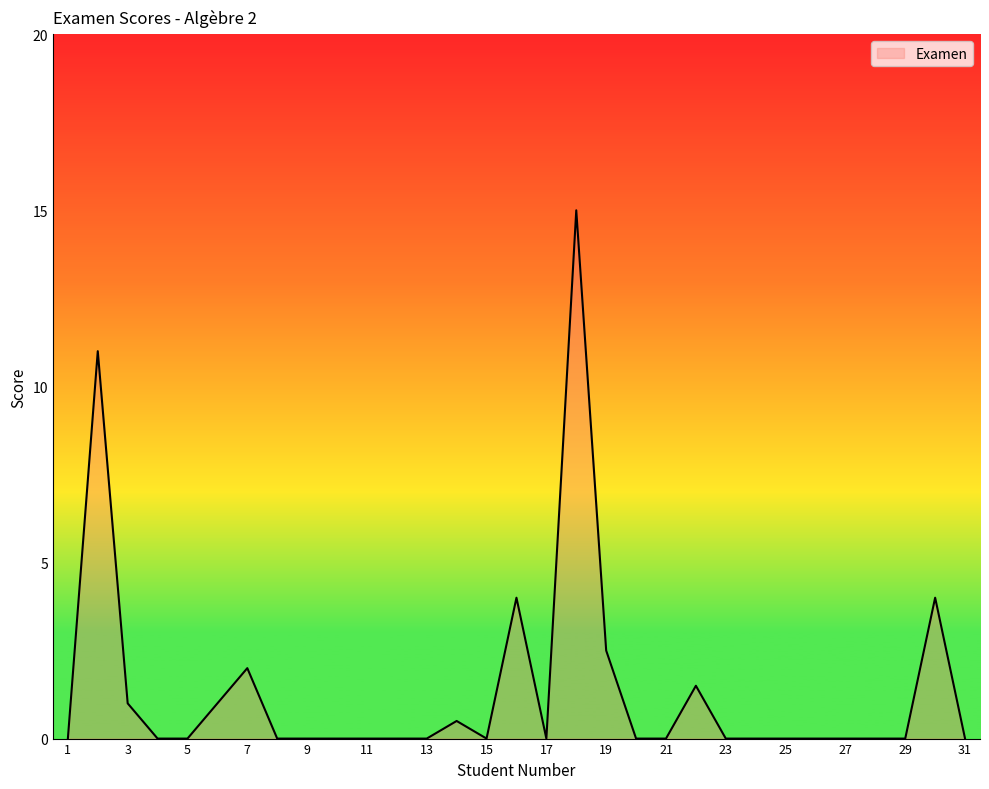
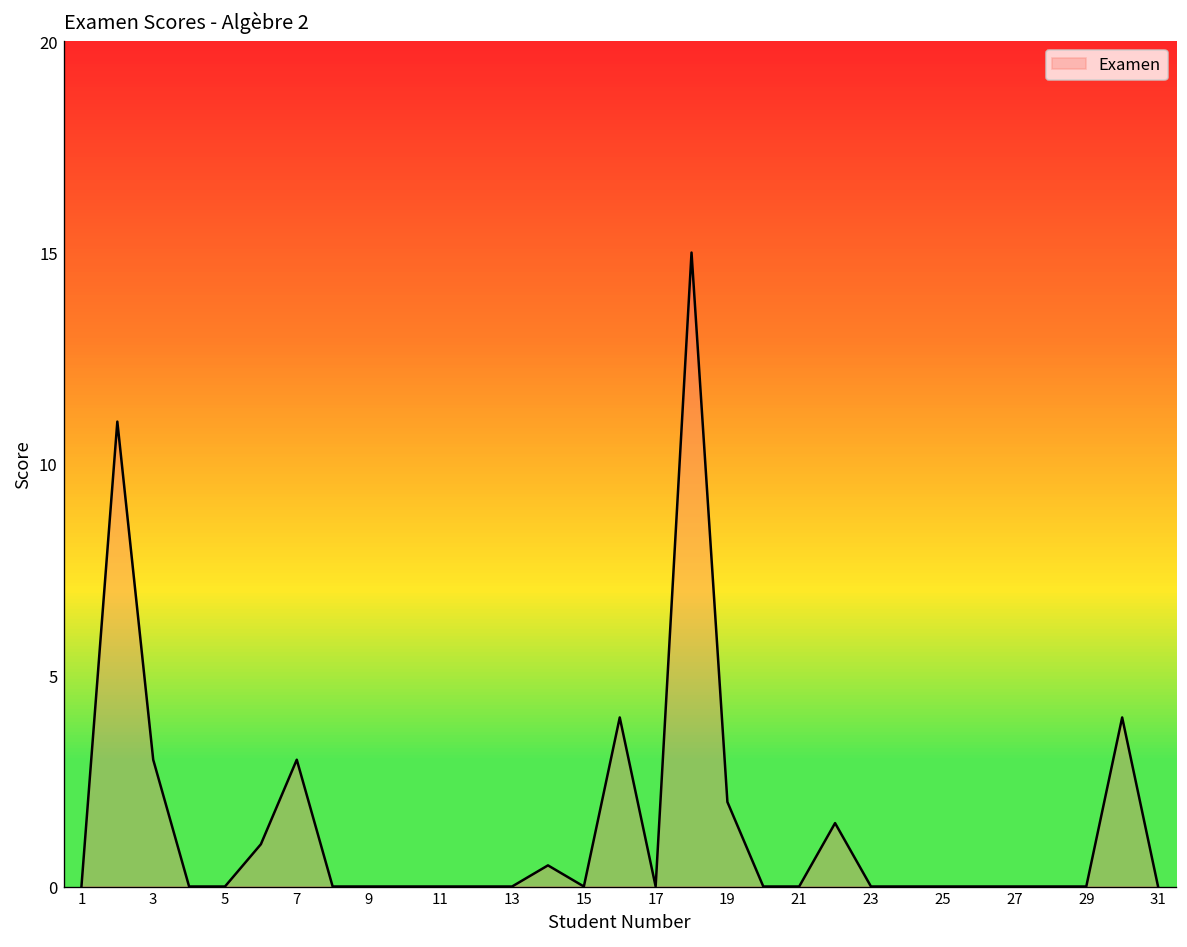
  {
    "1": 0.0,
-   "3": 1,
+   "3": 3,
    "5": 0.0,
-   "7": 2,
+   "7": 3,
    "9": 0.0,
    "11": 0.0,
    "13": 0.0,
    "15": 0.0,
    "17": 0.0,
-   "19": 2.5,
+   "19": 2.0,
    "21": 0.0,
    "23": 0.0,
    "25": 0.0,
    "27": 0.0,
    "29": 0.0,
    "31": 0.0
  }
